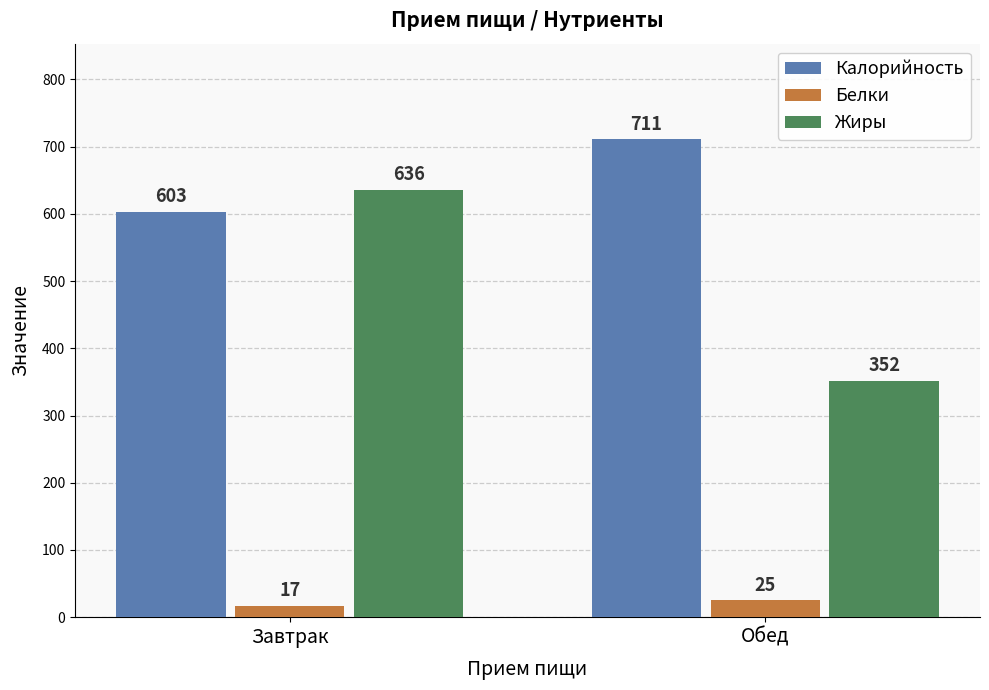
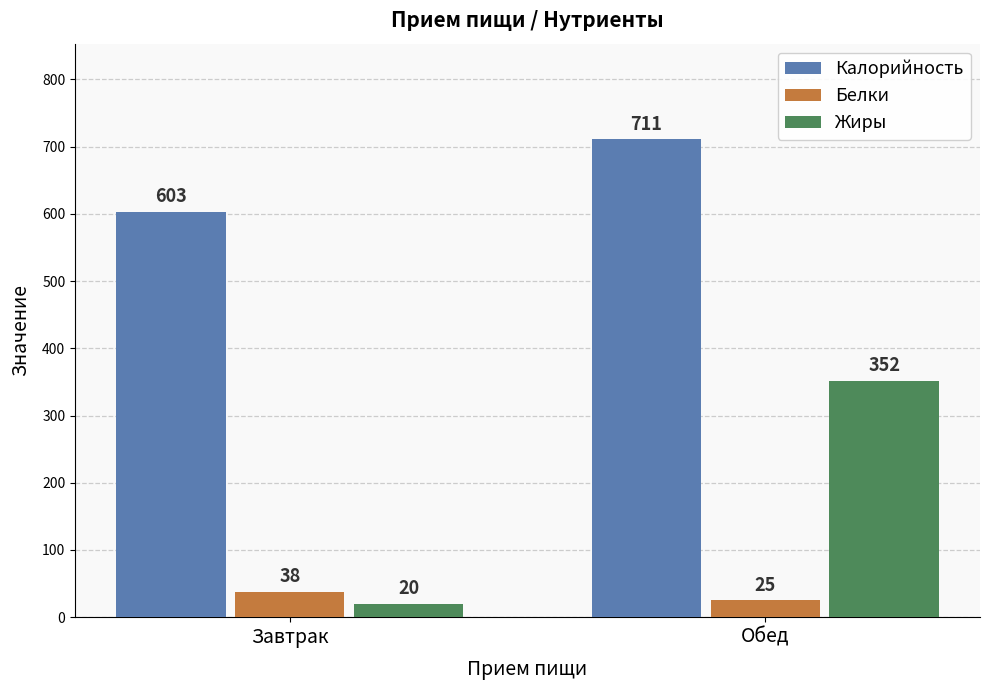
  {
    "Калорийность": {
      "Завтрак": 603,
      "Обед": 711
    },
    "Белки": {
-     "Завтрак": 17,
+     "Завтрак": 38,
      "Обед": 25
    },
    "Жиры": {
-     "Завтрак": 636,
+     "Завтрак": 20,
      "Обед": 352
    }
  }
